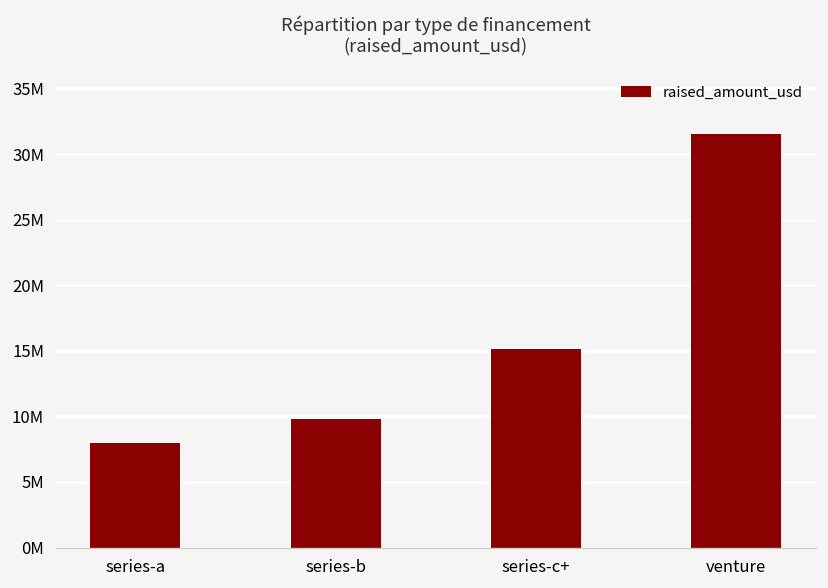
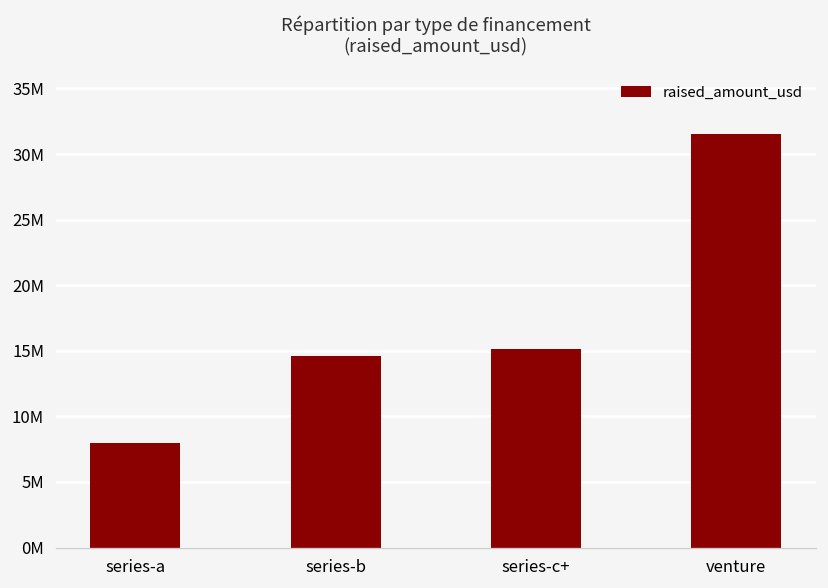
  {
    "series-a": 8000000,
-   "series-b": 9800000,
+   "series-b": 14600000,
    "series-c+": 15100000,
    "venture": 31500000
  }
